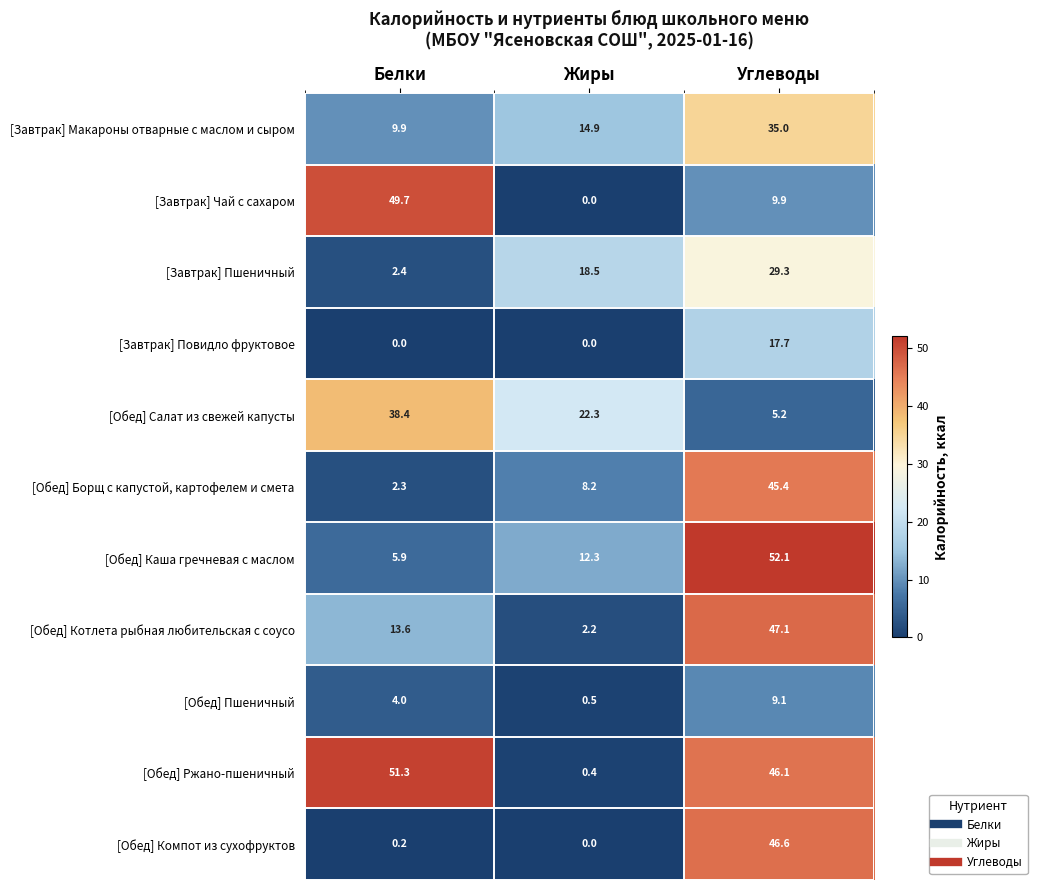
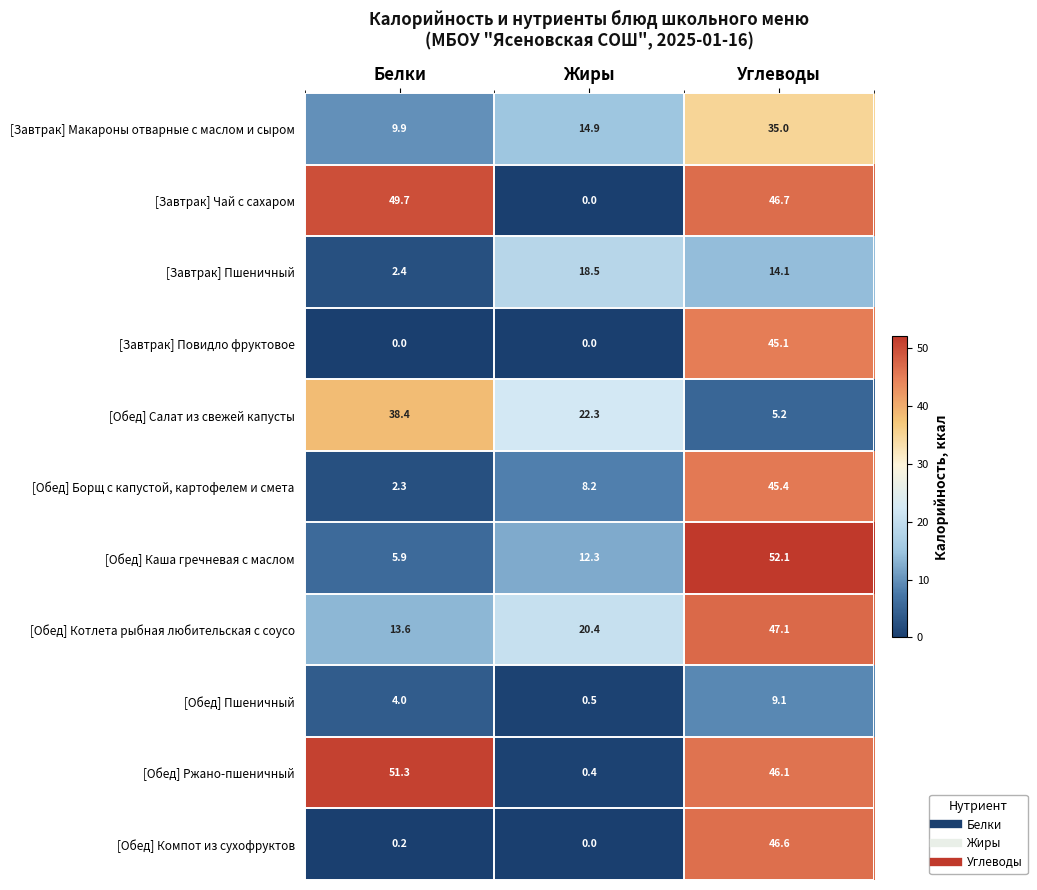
  {
    "[Завтрак] Макароны отварные с маслом и сыром": {
      "Белки": 9.9,
      "Жиры": 14.9,
      "Углеводы": 35.0
    },
    "[Завтрак] Чай с сахаром": {
      "Белки": 49.7,
      "Жиры": 0.0,
-     "Углеводы": 9.9
+     "Углеводы": 46.7
    },
    "[Завтрак] Пшеничный": {
      "Белки": 2.4,
      "Жиры": 18.5,
-     "Углеводы": 29.3
+     "Углеводы": 14.1
    },
    "[Завтрак] Повидло фруктовое": {
      "Белки": 0.0,
      "Жиры": 0.0,
-     "Углеводы": 17.7
+     "Углеводы": 45.1
    },
    "[Обед] Салат из свежей капусты": {
      "Белки": 38.4,
      "Жиры": 22.3,
      "Углеводы": 5.2
    },
    "[Обед] Борщ с капустой, картофелем и смета": {
      "Белки": 2.3,
      "Жиры": 8.2,
      "Углеводы": 45.4
    },
    "[Обед] Каша гречневая с маслом": {
      "Белки": 5.9,
      "Жиры": 12.3,
      "Углеводы": 52.1
    },
    "[Обед] Котлета рыбная любительская с соусо": {
      "Белки": 13.6,
-     "Жиры": 2.2,
+     "Жиры": 20.4,
      "Углеводы": 47.1
    },
    "[Обед] Пшеничный": {
      "Белки": 4.0,
      "Жиры": 0.5,
      "Углеводы": 9.1
    },
    "[Обед] Ржано-пшеничный": {
      "Белки": 51.3,
      "Жиры": 0.4,
      "Углеводы": 46.1
    },
    "[Обед] Компот из сухофруктов": {
      "Белки": 0.2,
      "Жиры": 0.0,
      "Углеводы": 46.6
    }
  }
